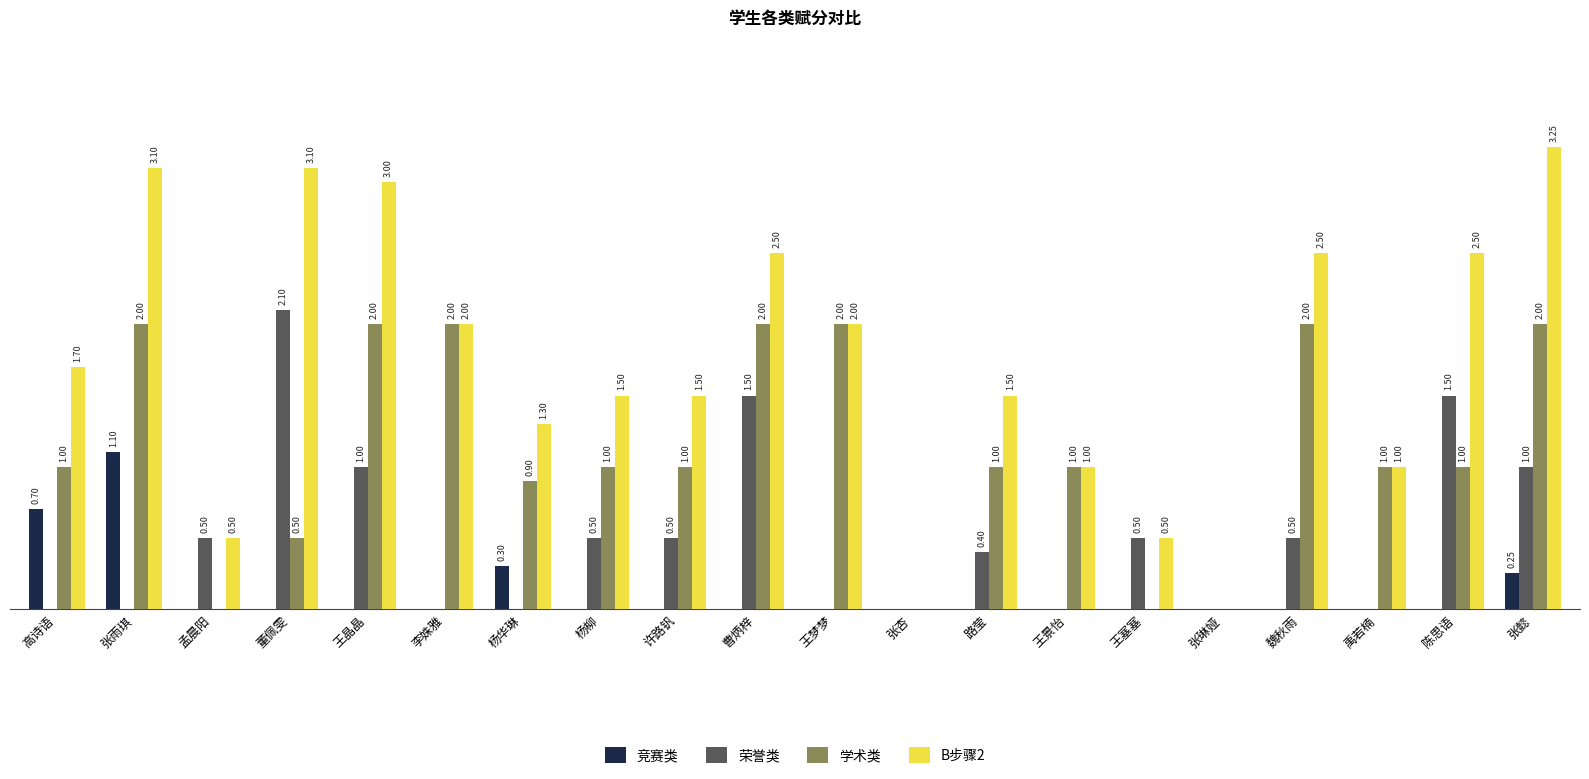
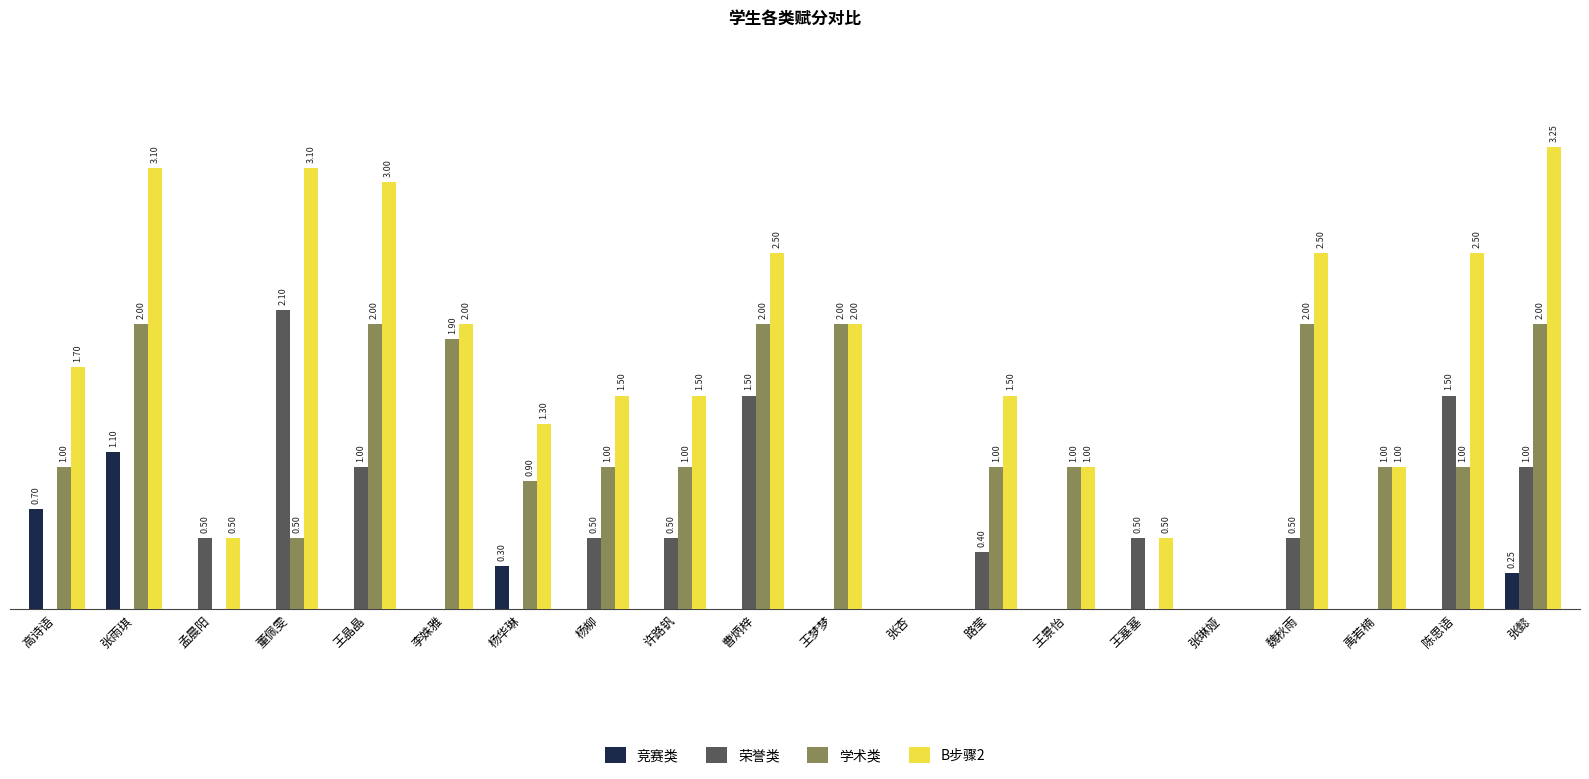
  {
    "竞赛类": {
      "高诗语": 0.70,
      "张雨琪": 1.10,
      "杨华琳": 0.30,
      "张懿": 0.25
    },
    "荣誉类": {
      "孟晨阳": 0.50,
      "董佩雯": 2.10,
      "王晶晶": 1.00,
      "杨柳": 0.50,
      "许路钒": 0.50,
      "曹炳梓": 1.50,
      "路莹": 0.40,
      "王塞塞": 0.50,
      "魏秋雨": 0.50,
      "陈思语": 1.50,
      "张懿": 1.00
    },
    "学术类": {
      "高诗语": 1.00,
      "张雨琪": 2.00,
      "董佩雯": 0.50,
      "王晶晶": 2.00,
-     "李姝雅": 2.00,
+     "李姝雅": 1.90,
      "杨华琳": 0.90,
      "杨柳": 1.00,
      "许路钒": 1.00,
      "曹炳梓": 2.00,
      "王梦梦": 2.00,
      "路莹": 1.00,
      "王景怡": 1.00,
      "魏秋雨": 2.00,
      "禹若楠": 1.00,
      "陈思语": 1.00,
      "张懿": 2.00
    },
    "B步骤2": {
      "高诗语": 1.70,
      "张雨琪": 3.10,
      "孟晨阳": 0.50,
      "董佩雯": 3.10,
      "王晶晶": 3.00,
      "李姝雅": 2.00,
      "杨华琳": 1.30,
      "杨柳": 1.50,
      "许路钒": 1.50,
      "曹炳梓": 2.50,
      "王梦梦": 2.00,
      "路莹": 1.50,
      "王景怡": 1.00,
      "王塞塞": 0.50,
      "魏秋雨": 2.50,
      "禹若楠": 1.00,
      "陈思语": 2.50,
      "张懿": 3.25
    }
  }
